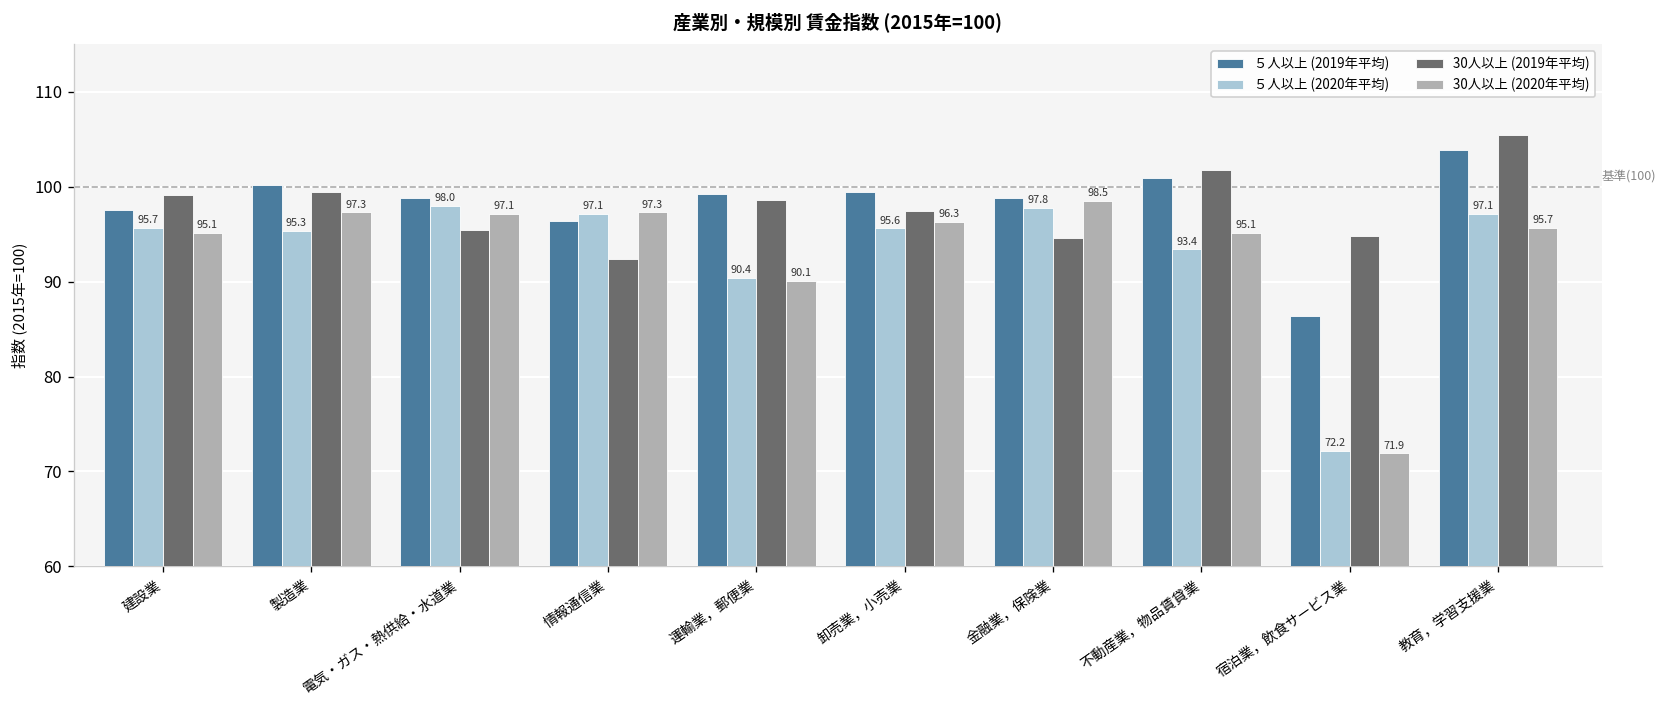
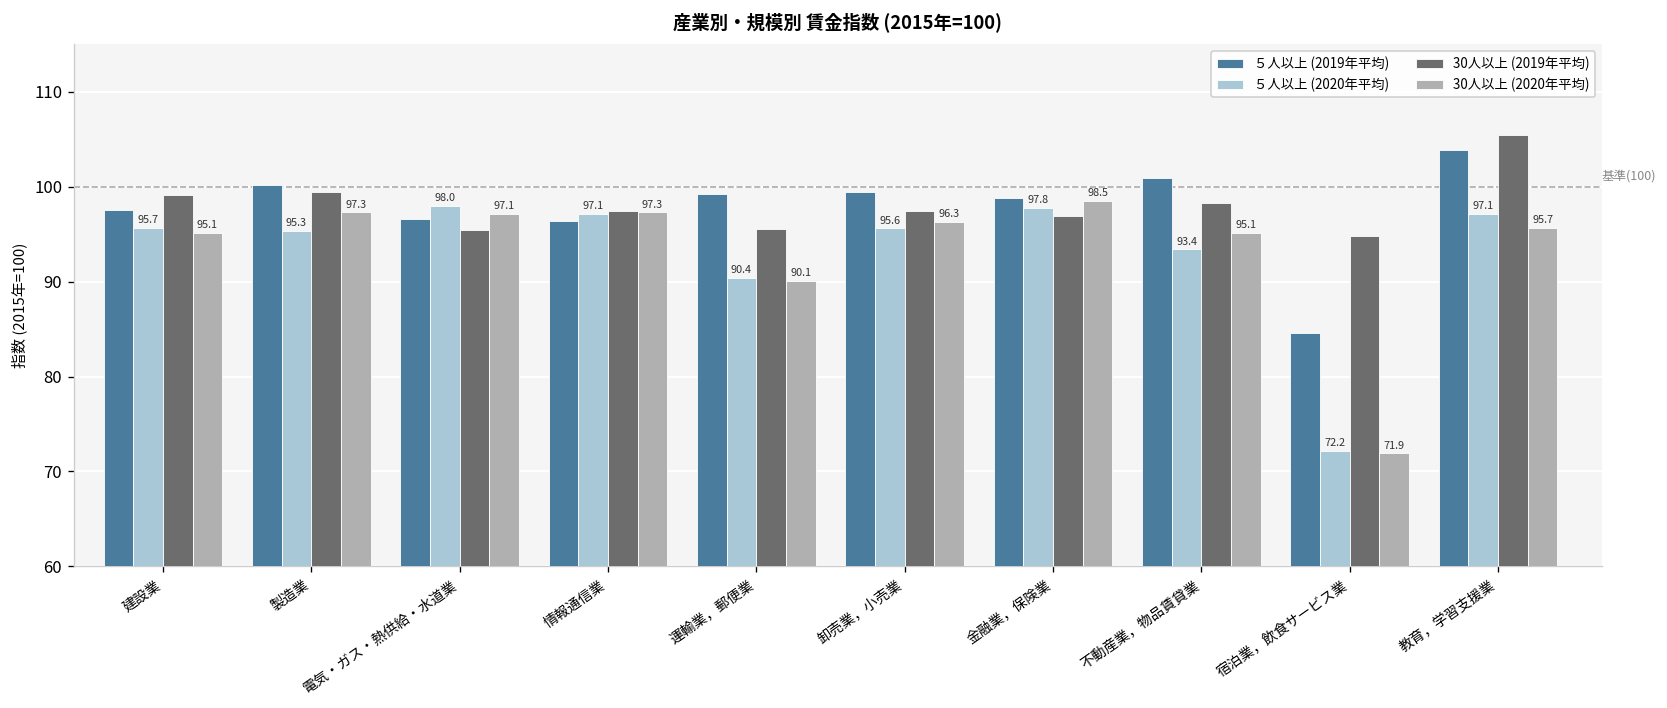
  {
    "５人以上 (2019年平均)": {
      "建設業": 98,
      "製造業": 100,
-     "電気・ガス・熱供給・水道業": 99,
+     "電気・ガス・熱供給・水道業": 97,
      "情報通信業": 96,
      "運輸業，郵便業": 99,
      "卸売業，小売業": 99,
      "金融業，保険業": 99,
      "不動産業，物品賃貸業": 101,
-     "宿泊業，飲食サービス業": 86,
+     "宿泊業，飲食サービス業": 85,
      "教育，学習支援業": 104
    },
    "30人以上 (2019年平均)": {
      "建設業": 99,
      "製造業": 99,
      "電気・ガス・熱供給・水道業": 95,
-     "情報通信業": 92,
-     "運輸業，郵便業": 99,
+     "情報通信業": 97,
+     "運輸業，郵便業": 96,
      "卸売業，小売業": 97,
-     "金融業，保険業": 95,
-     "不動産業，物品賃貸業": 102,
+     "金融業，保険業": 97,
+     "不動産業，物品賃貸業": 98,
      "宿泊業，飲食サービス業": 95,
      "教育，学習支援業": 106
    }
  }
